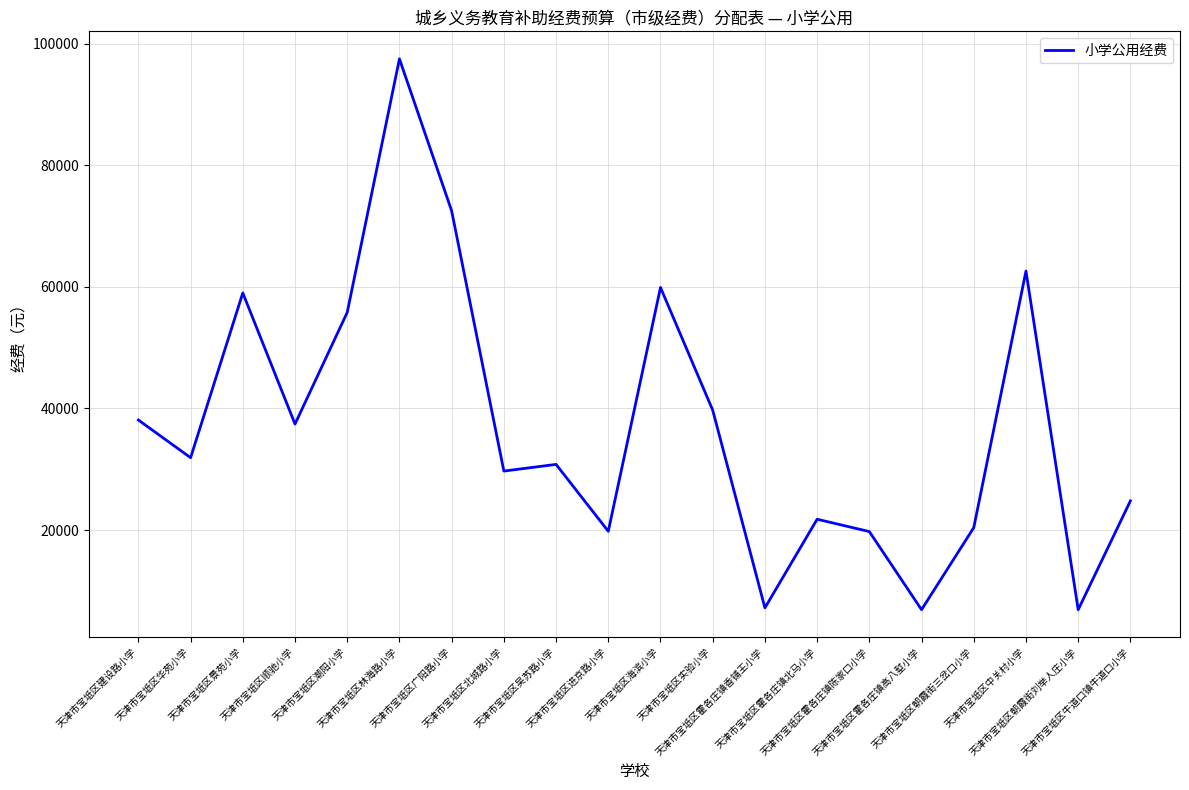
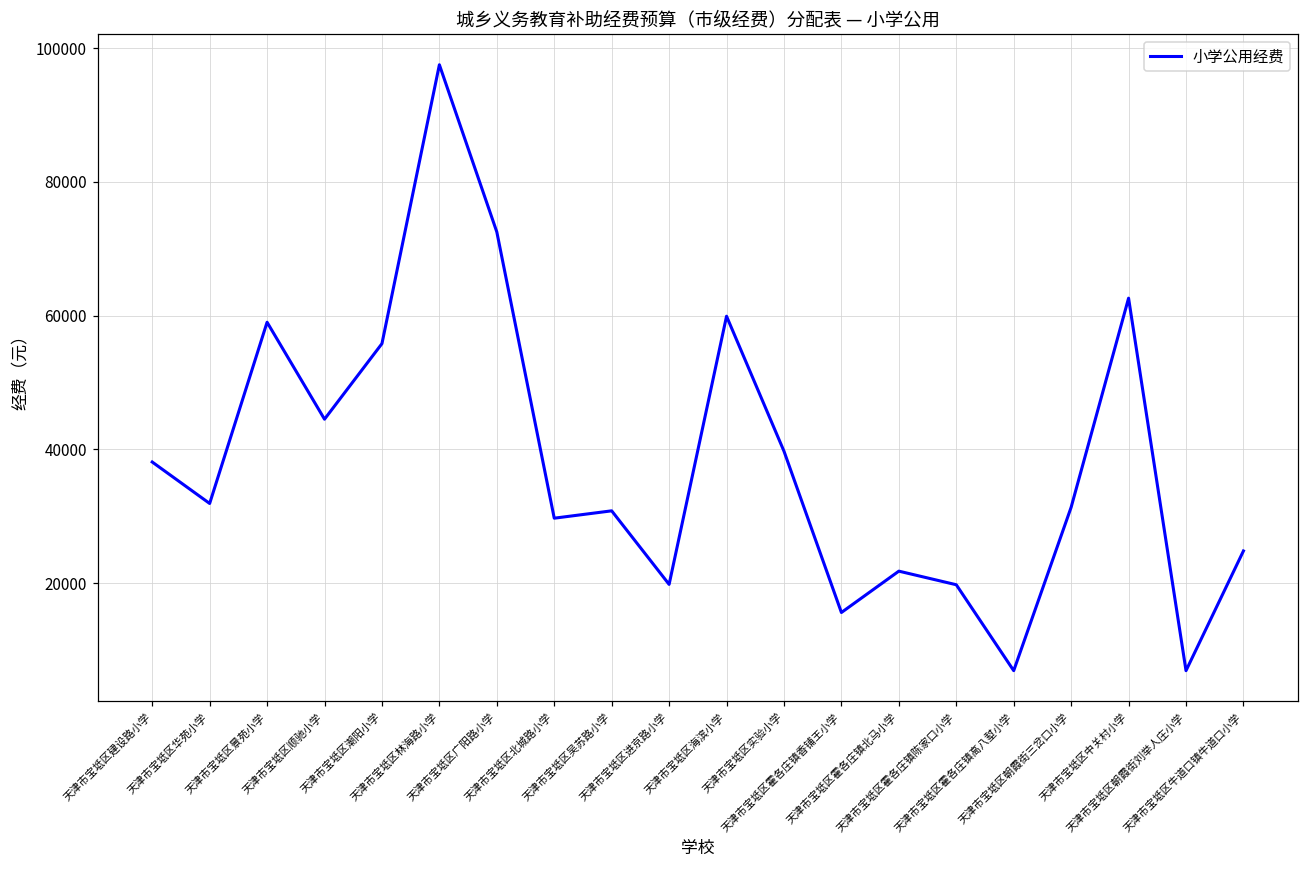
  {
    "天津市宝坻区建设路小学": 38000,
    "天津市宝坻区华苑小学": 32000,
    "天津市宝坻区景苑小学": 59000,
-   "天津市宝坻区顺驰小学": 37000,
+   "天津市宝坻区顺驰小学": 45000,
    "天津市宝坻区潮阳小学": 56000,
    "天津市宝坻区林海路小学": 98000,
    "天津市宝坻区广阳路小学": 73000,
    "天津市宝坻区北城路小学": 30000,
    "天津市宝坻区吴苏路小学": 31000,
    "天津市宝坻区进京路小学": 20000,
    "天津市宝坻区海滨小学": 60000,
    "天津市宝坻区实验小学": 40000,
-   "天津市宝坻区霍各庄镇香铺王小学": 7000,
+   "天津市宝坻区霍各庄镇香铺王小学": 16000,
    "天津市宝坻区霍各庄镇北马小学": 22000,
    "天津市宝坻区霍各庄镇陈家口小学": 20000,
    "天津市宝坻区霍各庄镇高八堼小学": 7000,
-   "天津市宝坻区朝霞街三岔口小学": 20000,
+   "天津市宝坻区朝霞街三岔口小学": 31000,
    "天津市宝坻区中关村小学": 63000,
    "天津市宝坻区朝霞街刘举人庄小学": 7000,
    "天津市宝坻区牛道口镇牛道口小学": 25000
  }
